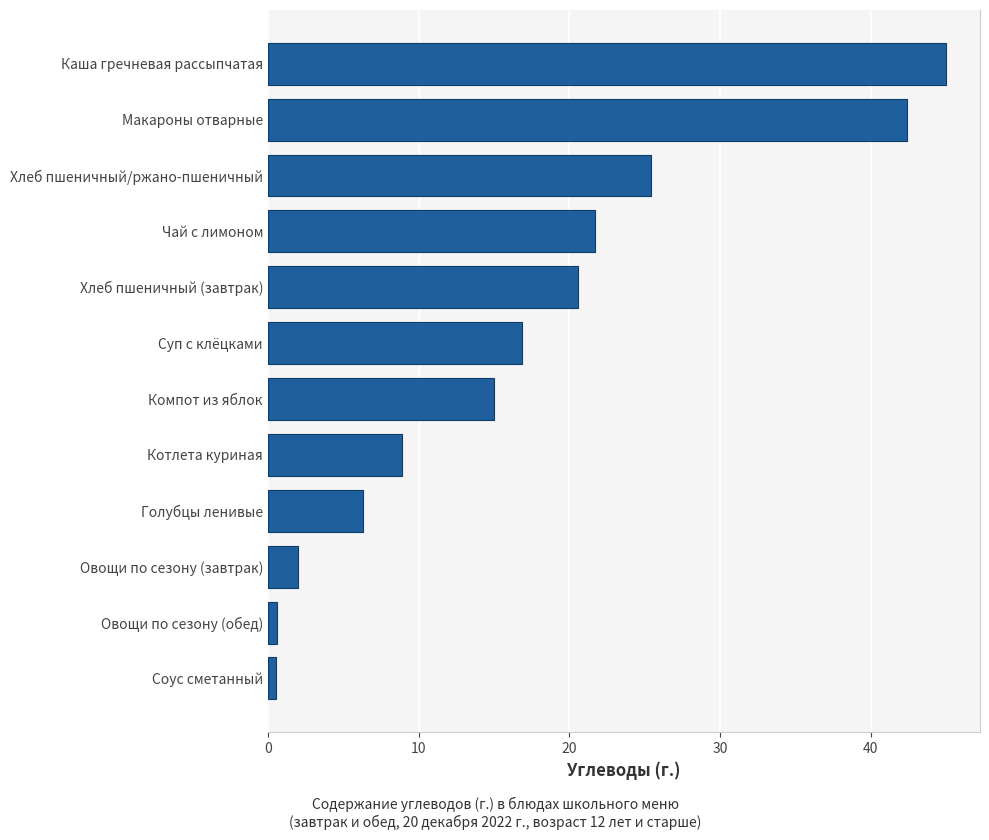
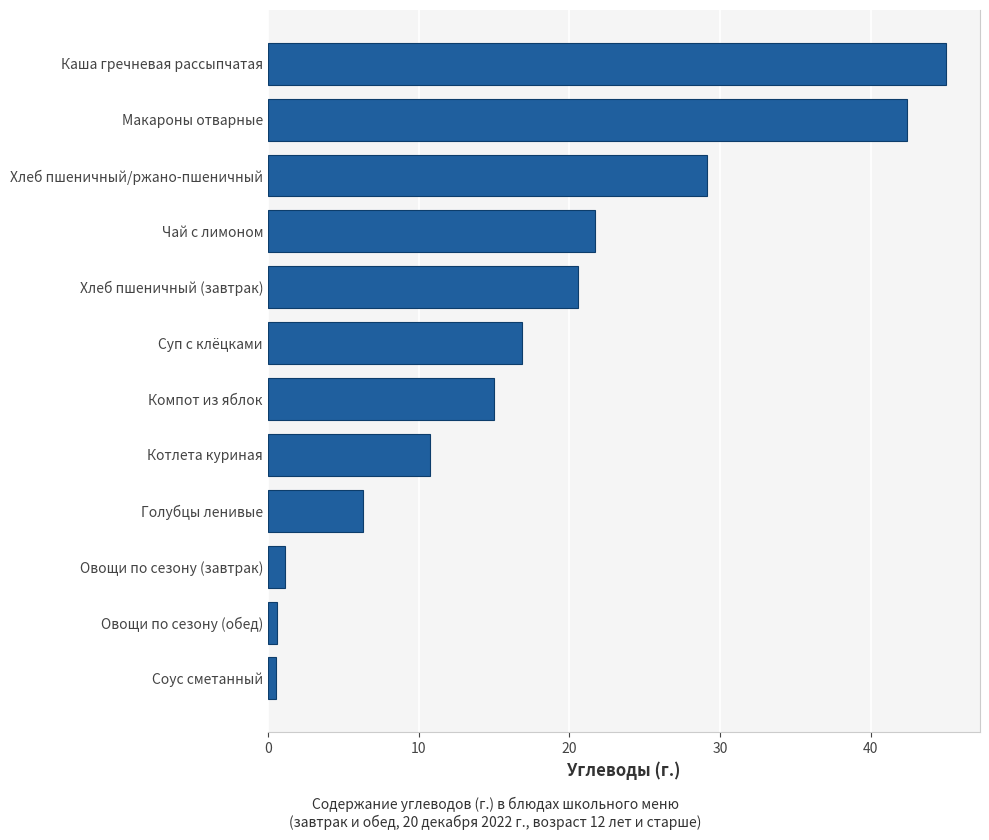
  {
    "Каша гречневая рассыпчатая": 45.0,
    "Макароны отварные": 42.4,
-   "Хлеб пшеничный/ржано-пшеничный": 25.4,
+   "Хлеб пшеничный/ржано-пшеничный": 29.1,
    "Чай с лимоном": 21.7,
    "Хлеб пшеничный (завтрак)": 20.6,
    "Суп с клёцками": 16.8,
    "Компот из яблок": 15.0,
-   "Котлета куриная": 8.9,
+   "Котлета куриная": 10.8,
    "Голубцы ленивые": 6.3,
-   "Овощи по сезону (завтрак)": 2.0,
+   "Овощи по сезону (завтрак)": 1.1,
    "Овощи по сезону (обед)": 0.6,
    "Соус сметанный": 0.6
  }
